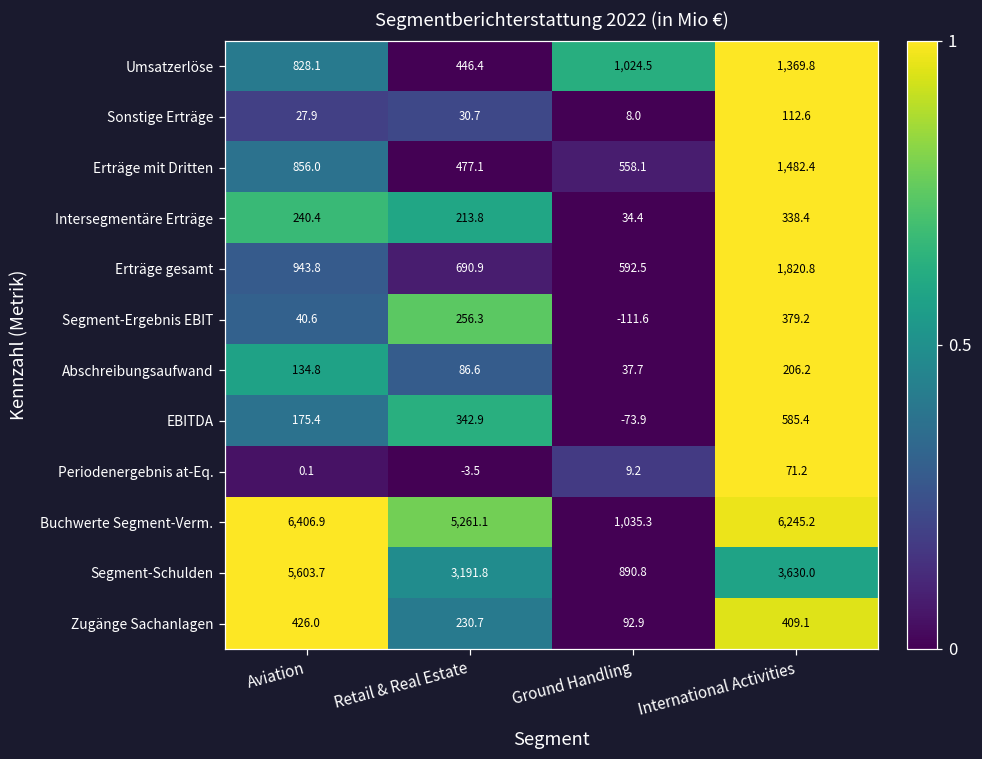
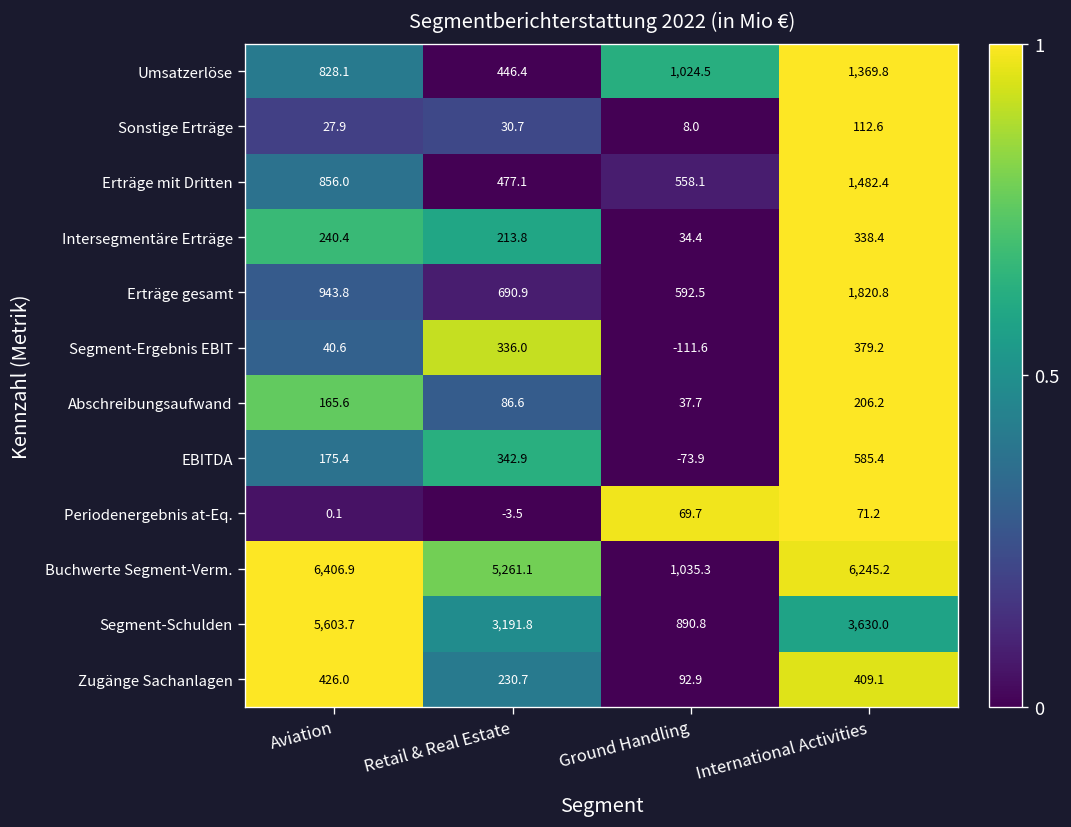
  {
    "Umsatzerlöse": {
      "Aviation": "828.1",
      "Retail & Real Estate": "446.4",
      "Ground Handling": "1,024.5",
      "International Activities": "1,369.8"
    },
    "Sonstige Erträge": {
      "Aviation": "27.9",
      "Retail & Real Estate": "30.7",
      "Ground Handling": "8.0",
      "International Activities": "112.6"
    },
    "Erträge mit Dritten": {
      "Aviation": "856.0",
      "Retail & Real Estate": "477.1",
      "Ground Handling": "558.1",
      "International Activities": "1,482.4"
    },
    "Intersegmentäre Erträge": {
      "Aviation": "240.4",
      "Retail & Real Estate": "213.8",
      "Ground Handling": "34.4",
      "International Activities": "338.4"
    },
    "Erträge gesamt": {
      "Aviation": "943.8",
      "Retail & Real Estate": "690.9",
      "Ground Handling": "592.5",
      "International Activities": "1,820.8"
    },
    "Segment-Ergebnis EBIT": {
      "Aviation": "40.6",
-     "Retail & Real Estate": "256.3",
+     "Retail & Real Estate": "336.0",
      "Ground Handling": "-111.6",
      "International Activities": "379.2"
    },
    "Abschreibungsaufwand": {
-     "Aviation": "134.8",
+     "Aviation": "165.6",
      "Retail & Real Estate": "86.6",
      "Ground Handling": "37.7",
      "International Activities": "206.2"
    },
    "EBITDA": {
      "Aviation": "175.4",
      "Retail & Real Estate": "342.9",
      "Ground Handling": "-73.9",
      "International Activities": "585.4"
    },
    "Periodenergebnis at-Eq.": {
      "Aviation": "0.1",
      "Retail & Real Estate": "-3.5",
-     "Ground Handling": "9.2",
+     "Ground Handling": "69.7",
      "International Activities": "71.2"
    },
    "Buchwerte Segment-Verm.": {
      "Aviation": "6,406.9",
      "Retail & Real Estate": "5,261.1",
      "Ground Handling": "1,035.3",
      "International Activities": "6,245.2"
    },
    "Segment-Schulden": {
      "Aviation": "5,603.7",
      "Retail & Real Estate": "3,191.8",
      "Ground Handling": "890.8",
      "International Activities": "3,630.0"
    },
    "Zugänge Sachanlagen": {
      "Aviation": "426.0",
      "Retail & Real Estate": "230.7",
      "Ground Handling": "92.9",
      "International Activities": "409.1"
    }
  }
